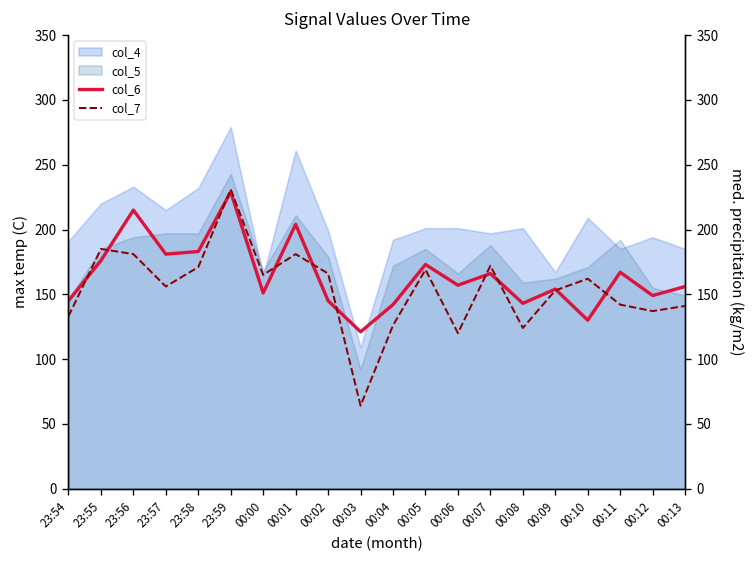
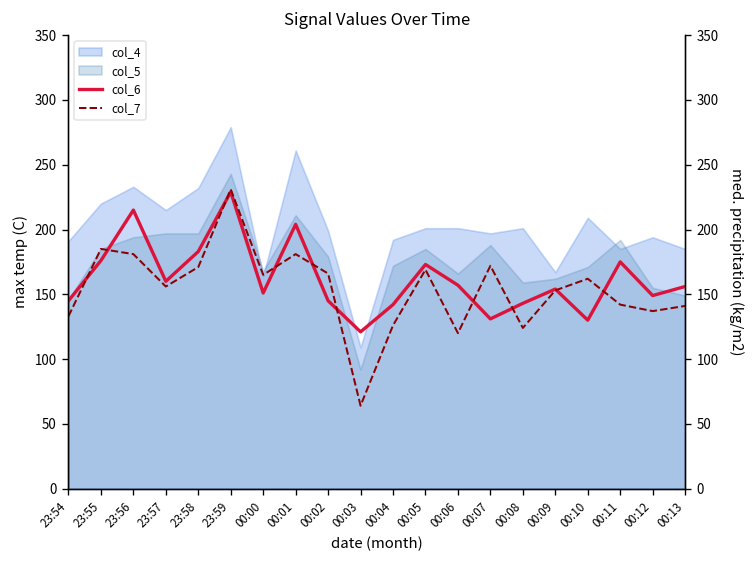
  {
    "col_6": {
      "23:54": 145,
      "23:55": 176,
      "23:56": 215,
-     "23:57": 181,
+     "23:57": 160,
      "23:58": 183,
      "00:00": 151,
      "00:01": 204,
      "00:02": 145,
      "00:03": 121,
      "00:04": 142,
      "00:05": 173,
      "00:06": 157,
-     "00:07": 166,
+     "00:07": 131,
      "00:08": 143,
      "00:10": 130,
-     "00:11": 167,
+     "00:11": 175,
      "00:12": 149,
      "00:13": 156
    },
    "col_7": {
      "23:54": 133,
      "23:55": 185,
      "23:56": 181,
      "23:57": 156,
      "23:58": 171,
      "00:00": 165,
      "00:01": 181,
      "00:02": 166,
      "00:03": 64,
      "00:04": 126,
      "00:05": 169,
      "00:06": 120,
      "00:07": 172,
      "00:08": 124,
      "00:10": 162,
      "00:11": 142,
      "00:12": 137,
      "00:13": 141
    }
  }
